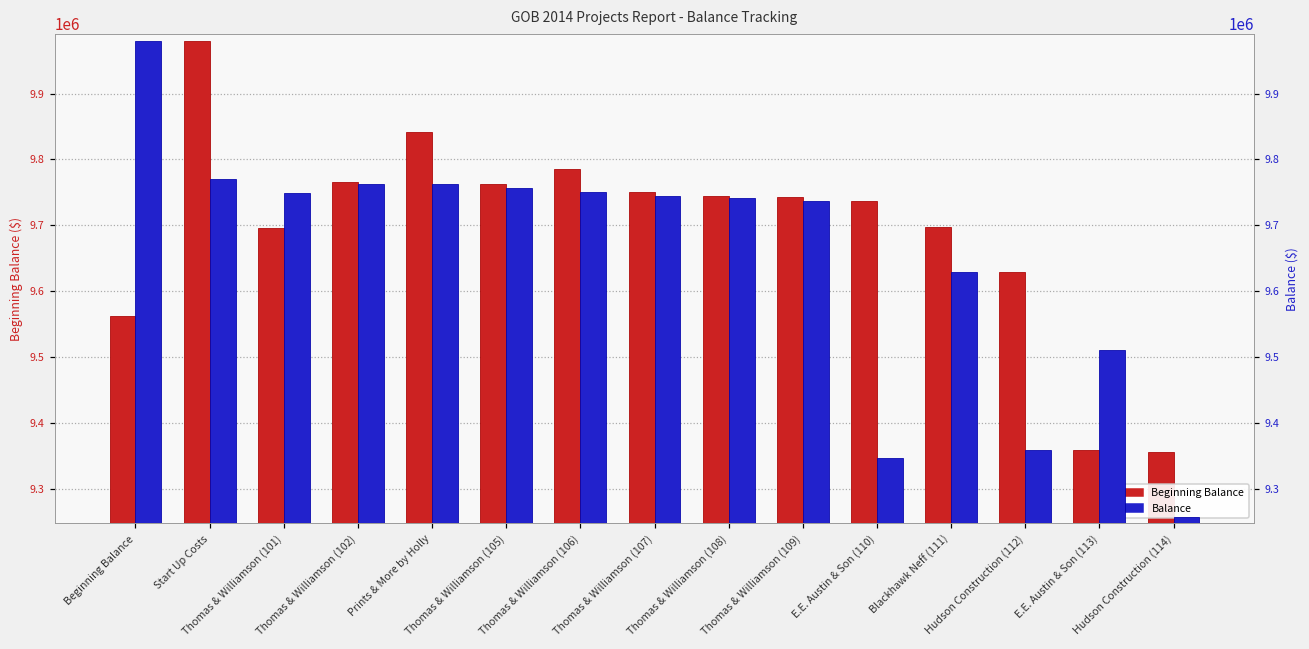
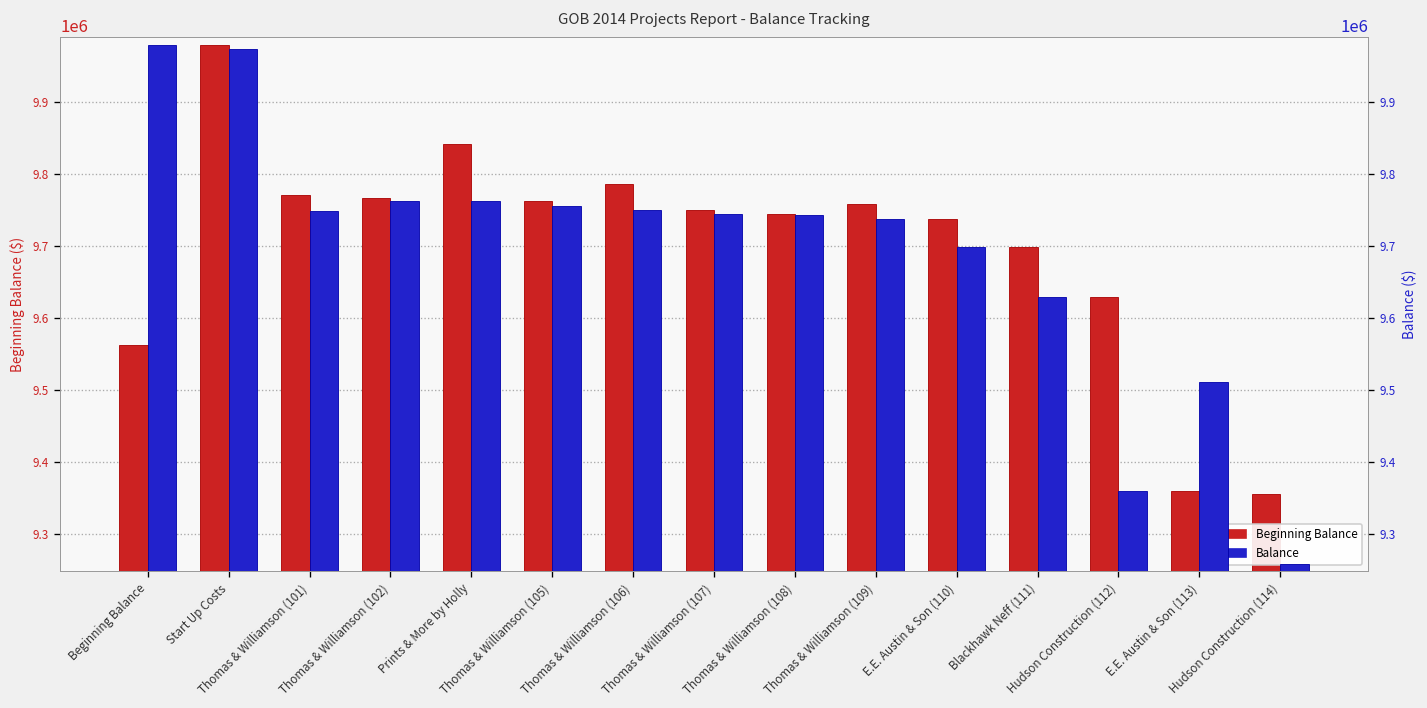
  {
    "Beginning Balance": {
      "Beginning Balance": 9560000,
      "Start Up Costs": 9980000,
-     "Thomas & Williamson (101)": 9700000,
+     "Thomas & Williamson (101)": 9770000,
      "Thomas & Williamson (102)": 9770000,
      "Prints & More by Holly": 9840000,
      "Thomas & Williamson (105)": 9760000,
      "Thomas & Williamson (106)": 9790000,
      "Thomas & Williamson (107)": 9750000,
      "Thomas & Williamson (108)": 9740000,
-     "Thomas & Williamson (109)": 9740000,
+     "Thomas & Williamson (109)": 9760000,
      "E.E. Austin & Son (110)": 9740000,
      "Blackhawk Neff (111)": 9700000,
      "Hudson Construction (112)": 9630000,
      "E.E. Austin & Son (113)": 9360000,
      "Hudson Construction (114)": 9360000
    },
    "Balance": {
      "Beginning Balance": 9980000,
-     "Start Up Costs": 9770000,
+     "Start Up Costs": 9970000,
      "Thomas & Williamson (101)": 9750000,
      "Thomas & Williamson (102)": 9760000,
      "Prints & More by Holly": 9760000,
      "Thomas & Williamson (105)": 9760000,
      "Thomas & Williamson (106)": 9750000,
      "Thomas & Williamson (107)": 9740000,
      "Thomas & Williamson (108)": 9740000,
      "Thomas & Williamson (109)": 9740000,
-     "E.E. Austin & Son (110)": 9350000,
+     "E.E. Austin & Son (110)": 9700000,
      "Blackhawk Neff (111)": 9630000,
      "Hudson Construction (112)": 9360000,
      "E.E. Austin & Son (113)": 9510000
    }
  }
